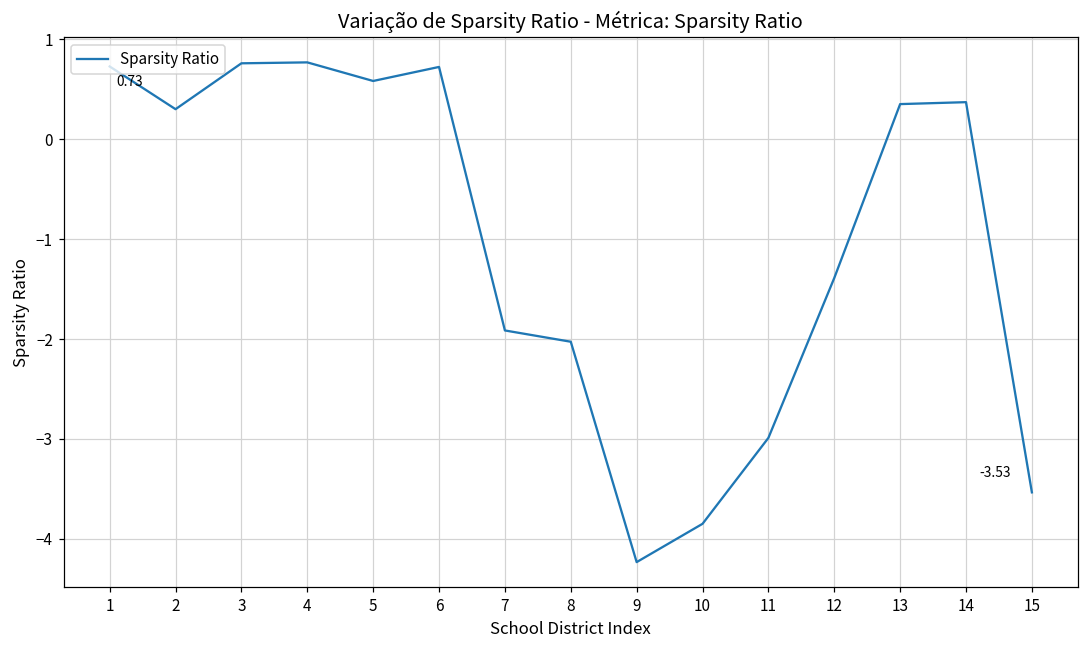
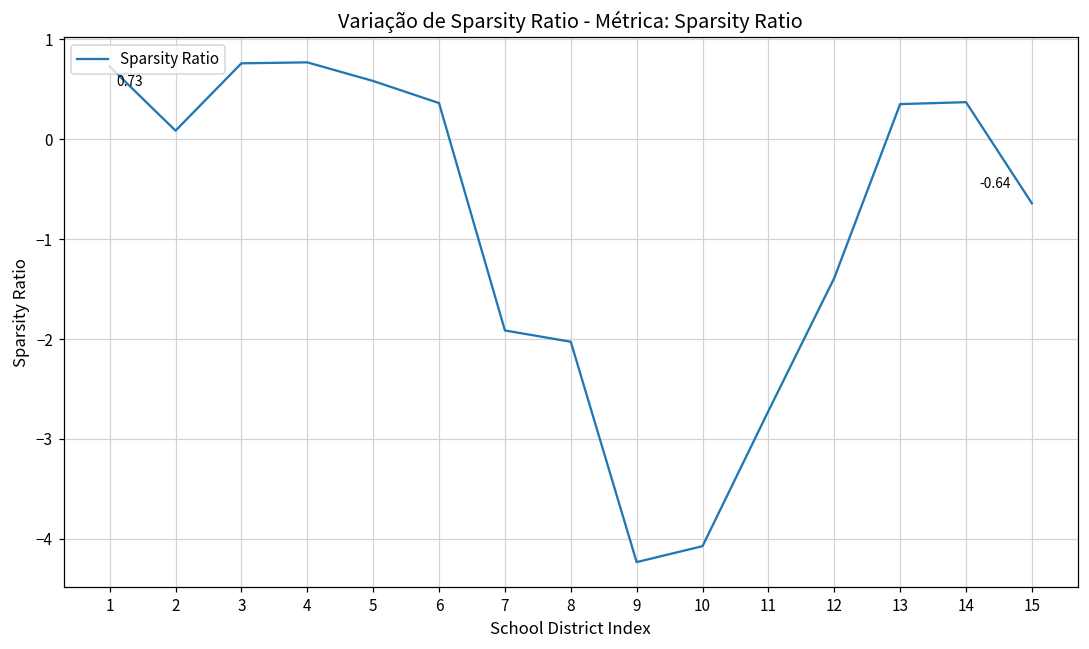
  {
-   "2": 0.3,
-   "6": 0.7,
-   "10": -3.8,
-   "11": -3.0,
-   "15": -3.53
+   "2": 0.1,
+   "6": 0.4,
+   "10": -4.1,
+   "11": -2.7,
+   "15": -0.64
  }
